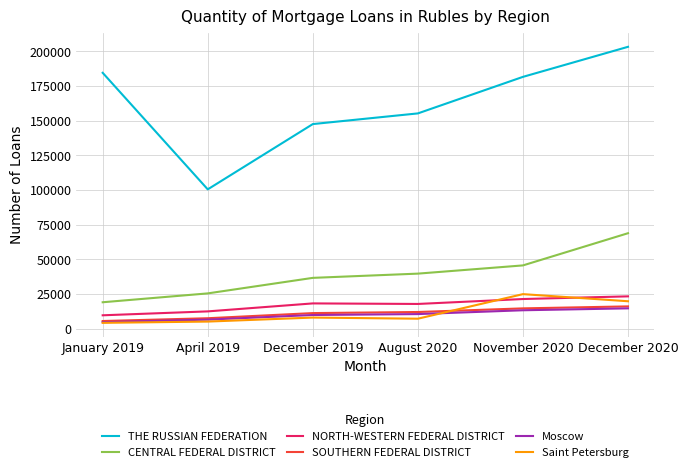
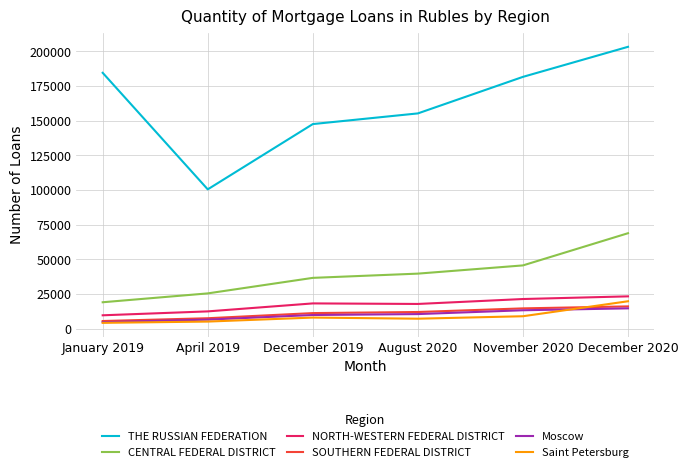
  {
    "THE RUSSIAN FEDERATION": {
      "January 2019": 185000,
      "April 2019": 101000,
      "December 2019": 148000,
      "August 2020": 155000,
      "November 2020": 182000,
      "December 2020": 203000
    },
    "CENTRAL FEDERAL DISTRICT": {
      "January 2019": 19000,
      "April 2019": 25000,
      "December 2019": 37000,
      "August 2020": 40000,
      "November 2020": 46000,
      "December 2020": 69000
    },
    "Saint Petersburg": {
      "December 2019": 8000,
      "August 2020": 7000,
-     "November 2020": 25000,
+     "November 2020": 9000,
      "December 2020": 20000
    }
  }
